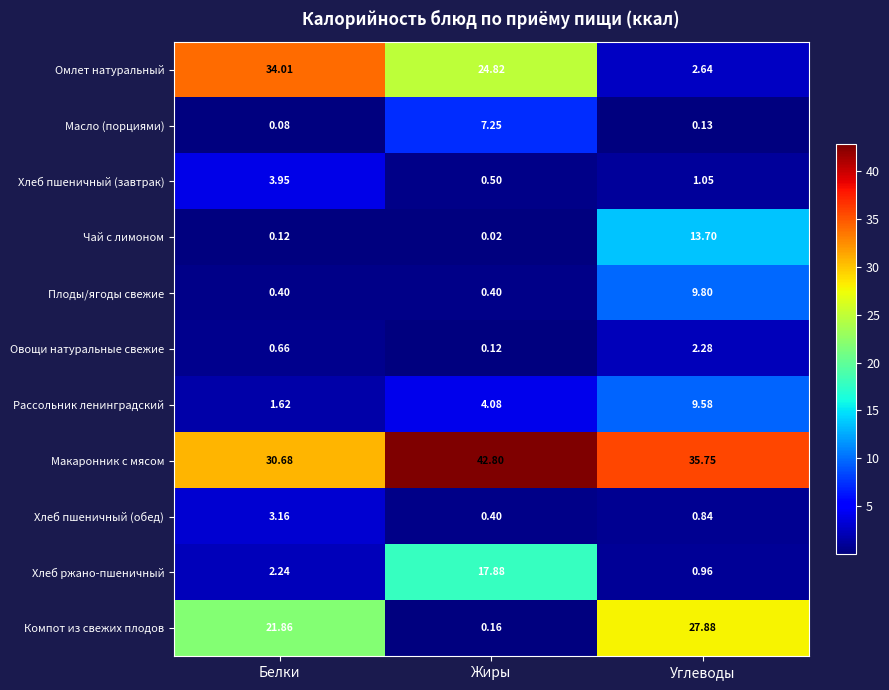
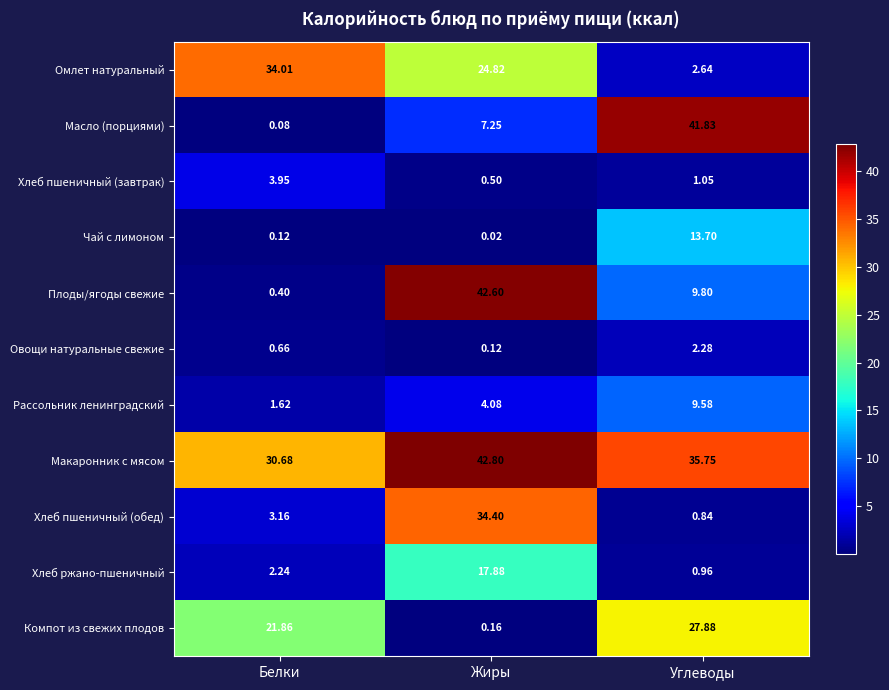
  {
    "Омлет натуральный": {
      "Белки": 34.01,
      "Жиры": 24.82,
      "Углеводы": 2.64
    },
    "Масло (порциями)": {
      "Белки": 0.08,
      "Жиры": 7.25,
-     "Углеводы": 0.13
+     "Углеводы": 41.83
    },
    "Хлеб пшеничный (завтрак)": {
      "Белки": 3.95,
      "Жиры": 0.50,
      "Углеводы": 1.05
    },
    "Чай с лимоном": {
      "Белки": 0.12,
      "Жиры": 0.02,
      "Углеводы": 13.70
    },
    "Плоды/ягоды свежие": {
      "Белки": 0.40,
-     "Жиры": 0.40,
+     "Жиры": 42.60,
      "Углеводы": 9.80
    },
    "Овощи натуральные свежие": {
      "Белки": 0.66,
      "Жиры": 0.12,
      "Углеводы": 2.28
    },
    "Рассольник ленинградский": {
      "Белки": 1.62,
      "Жиры": 4.08,
      "Углеводы": 9.58
    },
    "Макаронник с мясом": {
      "Белки": 30.68,
      "Жиры": 42.80,
      "Углеводы": 35.75
    },
    "Хлеб пшеничный (обед)": {
      "Белки": 3.16,
-     "Жиры": 0.40,
+     "Жиры": 34.40,
      "Углеводы": 0.84
    },
    "Хлеб ржано-пшеничный": {
      "Белки": 2.24,
      "Жиры": 17.88,
      "Углеводы": 0.96
    },
    "Компот из свежих плодов": {
      "Белки": 21.86,
      "Жиры": 0.16,
      "Углеводы": 27.88
    }
  }
